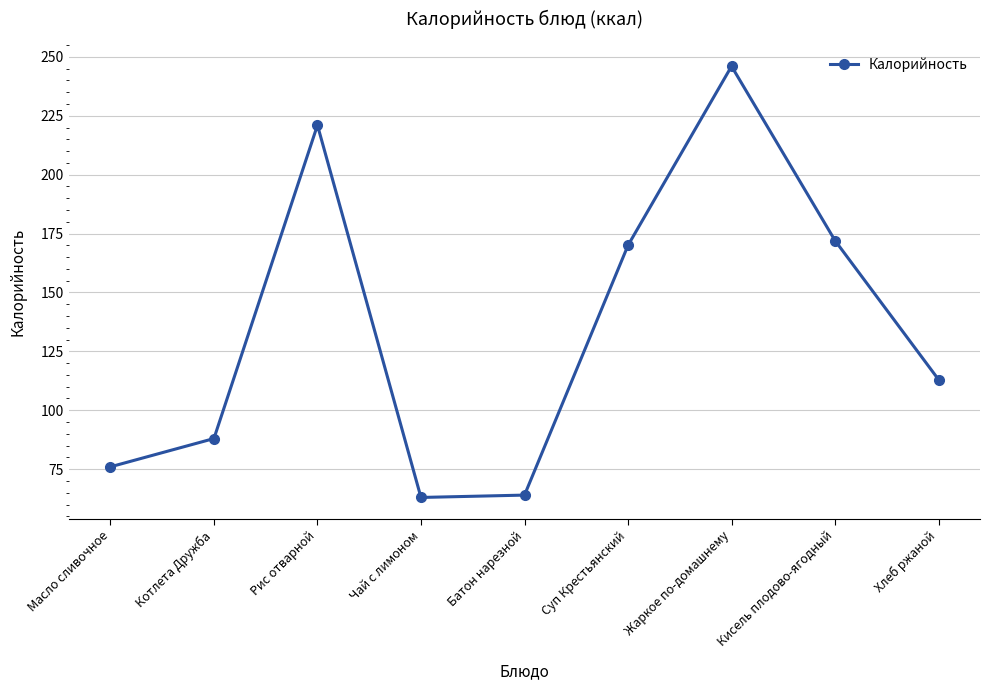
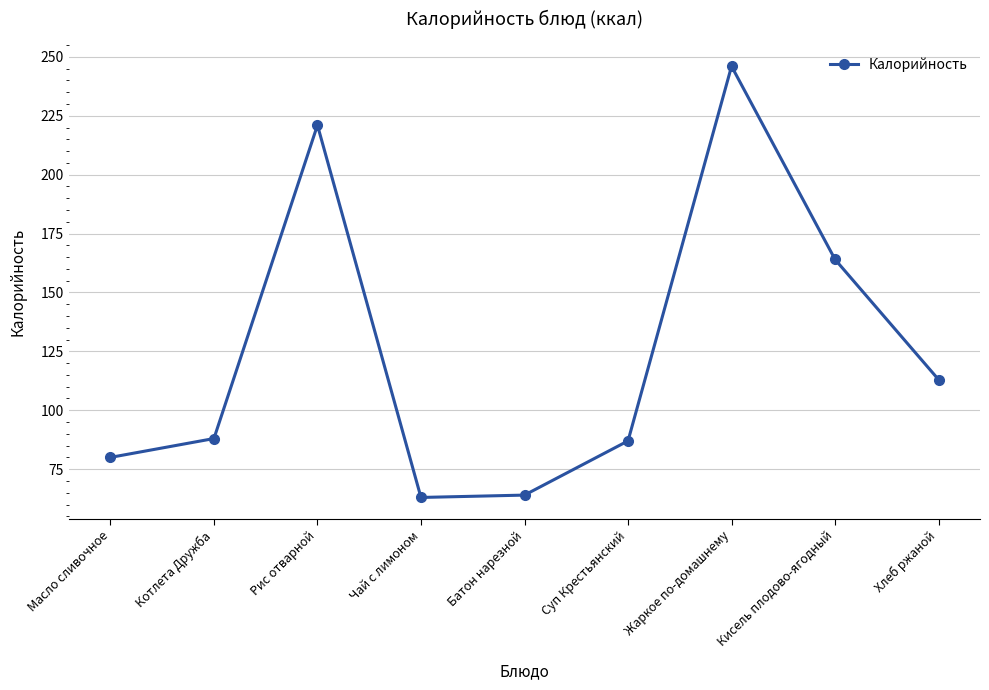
  {
-   "Масло сливочное": 76,
+   "Масло сливочное": 80,
    "Котлета Дружба": 88,
    "Рис отварной": 221,
    "Чай с лимоном": 63,
    "Батон нарезной": 64,
-   "Суп Крестьянский": 170,
+   "Суп Крестьянский": 87,
    "Жаркое по-домашнему": 246,
-   "Кисель плодово-ягодный": 172,
+   "Кисель плодово-ягодный": 164,
    "Хлеб ржаной": 113
  }
